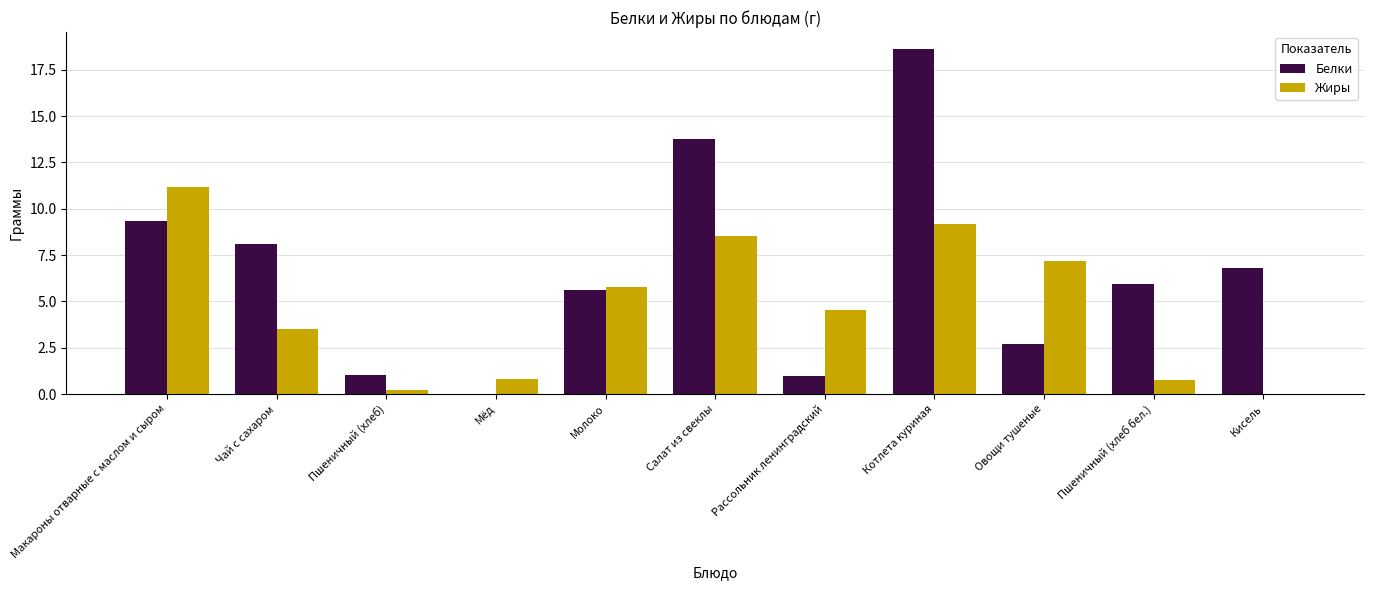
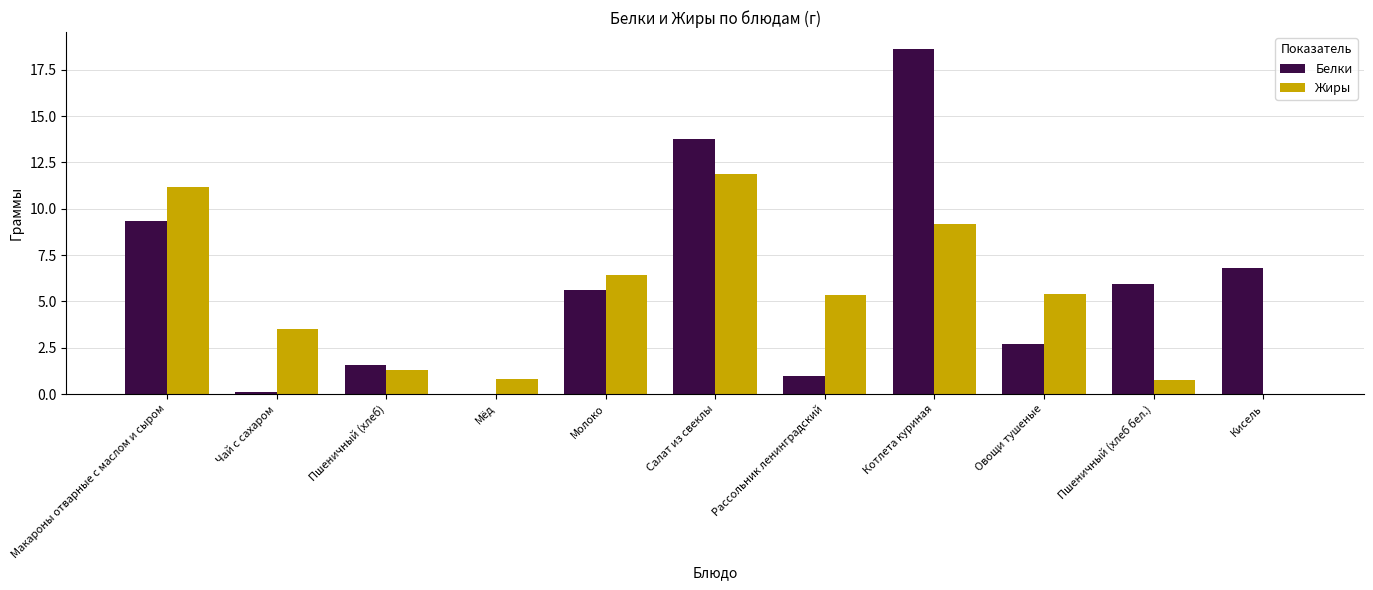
  {
    "Белки": {
      "Макароны отварные с маслом и сыром": 9.3,
-     "Чай с сахаром": 8.1,
-     "Пшеничный (хлеб)": 1.0,
+     "Чай с сахаром": 0.1,
+     "Пшеничный (хлеб)": 1.6,
      "Мёд": 0.0,
      "Молоко": 5.6,
      "Салат из свеклы": 13.8,
      "Рассольник ленинградский": 1.0,
      "Котлета куриная": 18.6,
      "Овощи тушеные": 2.7,
      "Пшеничный (хлеб бел.)": 5.9,
      "Кисель": 6.8
    },
    "Жиры": {
      "Макароны отварные с маслом и сыром": 11.2,
      "Чай с сахаром": 3.5,
-     "Пшеничный (хлеб)": 0.2,
+     "Пшеничный (хлеб)": 1.3,
      "Мёд": 0.8,
-     "Молоко": 5.8,
-     "Салат из свеклы": 8.5,
-     "Рассольник ленинградский": 4.6,
+     "Молоко": 6.4,
+     "Салат из свеклы": 11.9,
+     "Рассольник ленинградский": 5.3,
      "Котлета куриная": 9.2,
-     "Овощи тушеные": 7.2,
+     "Овощи тушеные": 5.4,
      "Пшеничный (хлеб бел.)": 0.8,
      "Кисель": 0.0
    }
  }
